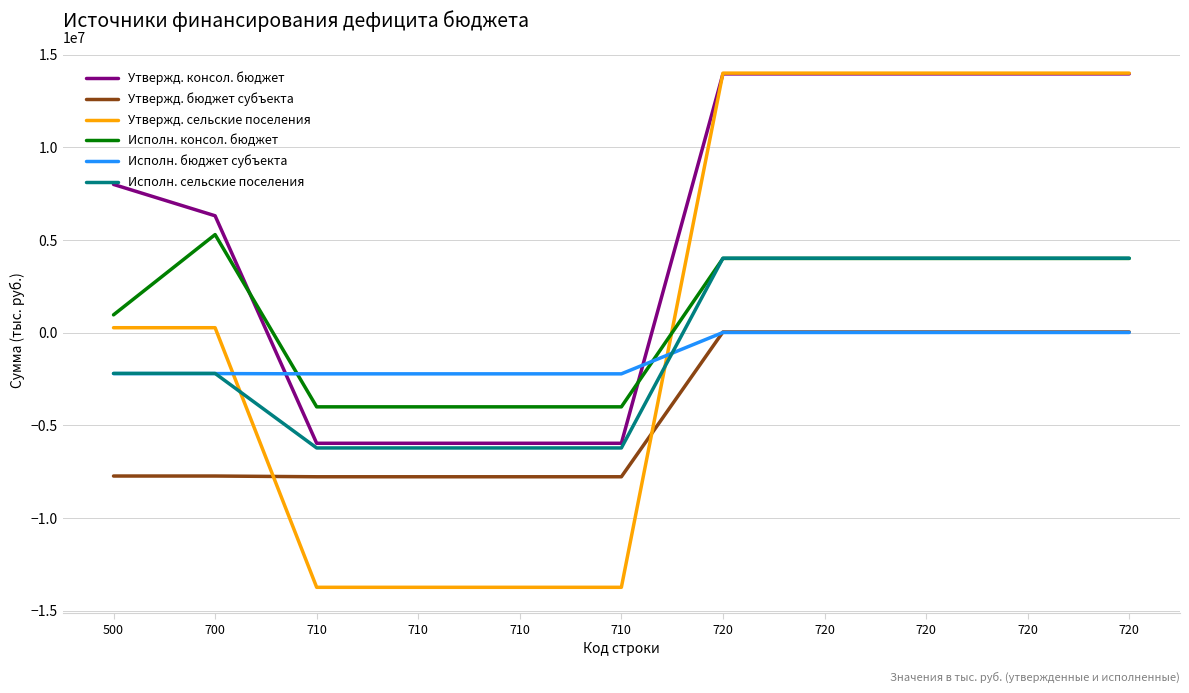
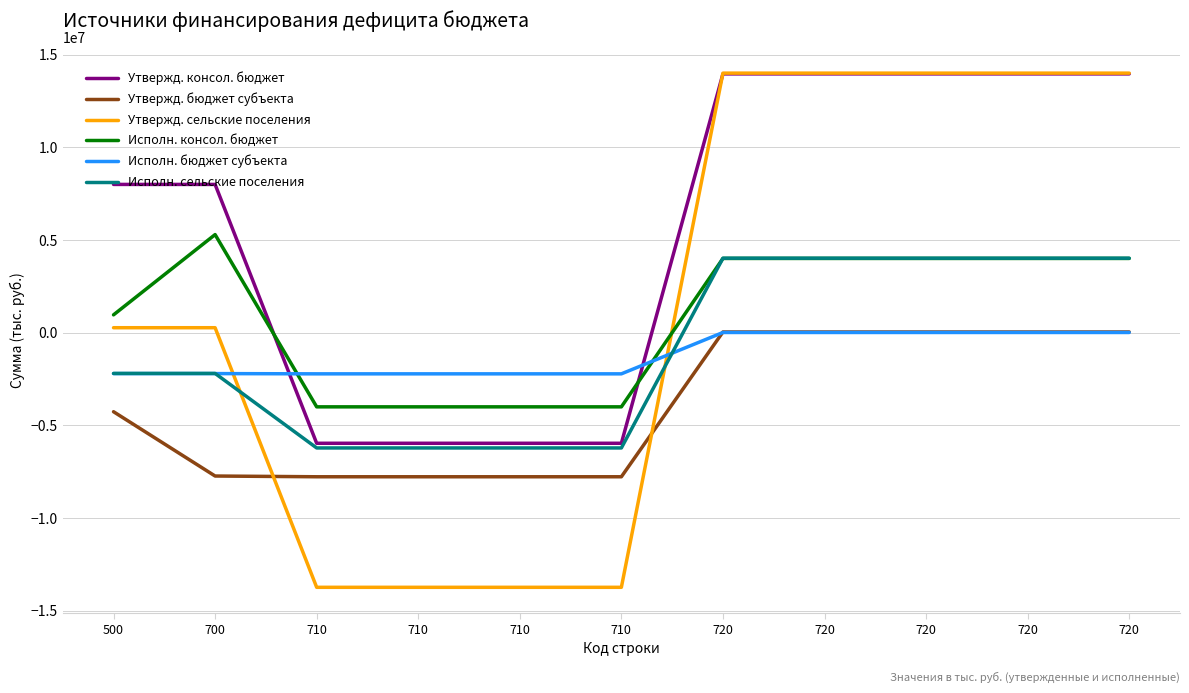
  {
    "Утвержд. консол. бюджет": {
      "500": 8000000,
-     "700": 6300000
+     "700": 8000000
    },
    "Утвержд. бюджет субъекта": {
-     "500": -7700000,
+     "500": -4300000,
      "700": -7700000
    },
    "Утвержд. сельские поселения": {
      "500": 300000,
      "700": 300000
    },
    "Исполн. консол. бюджет": {
      "500": 1000000,
      "700": 5300000
    }
  }
